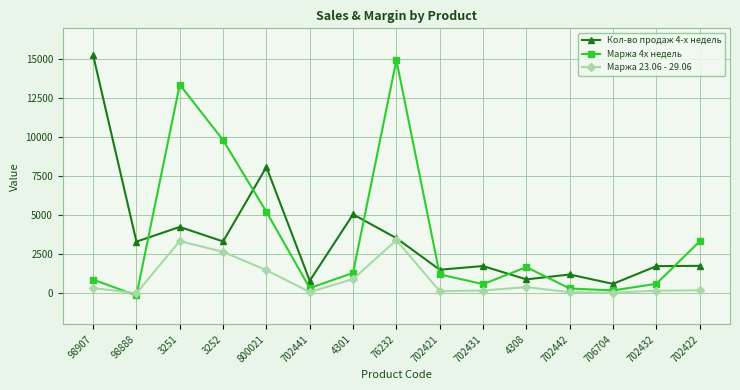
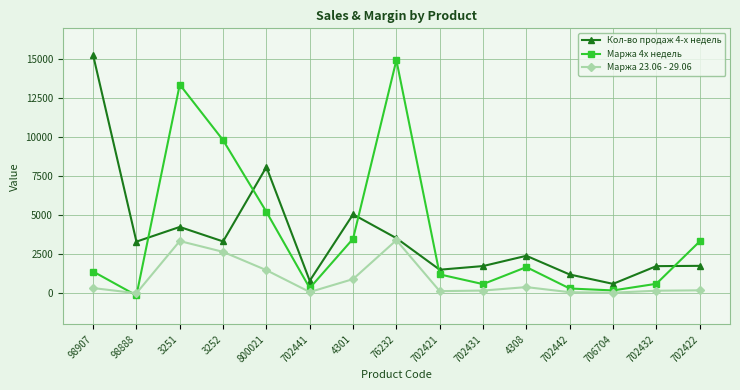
  {
    "Кол-во продаж 4-х недель": {
      "98907": 15300,
      "98888": 3300,
      "3251": 4300,
      "3252": 3300,
      "800021": 8100,
      "702441": 800,
      "4301": 5100,
      "702421": 1500,
      "702431": 1700,
-     "4308": 900,
+     "4308": 2400,
      "702442": 1200,
      "706704": 600,
      "702432": 1700,
      "702422": 1800
    },
    "Маржа 4х недель": {
-     "98907": 900,
+     "98907": 1400,
      "3251": 13400,
      "3252": 9800,
      "800021": 5200,
      "702441": 300,
-     "4301": 1300,
+     "4301": 3500,
      "76232": 15000,
      "702421": 1200,
      "702431": 600,
      "4308": 1700,
      "702442": 300,
      "702432": 600,
      "702422": 3300
    },
    "Маржа 23.06 - 29.06": {
      "98907": 300,
      "3251": 3300,
      "3252": 2700,
      "800021": 1500,
      "702441": 100,
      "4301": 900,
      "702421": 100,
      "702431": 200,
      "4308": 400,
      "702442": 100,
      "702432": 200,
      "702422": 200
    }
  }
